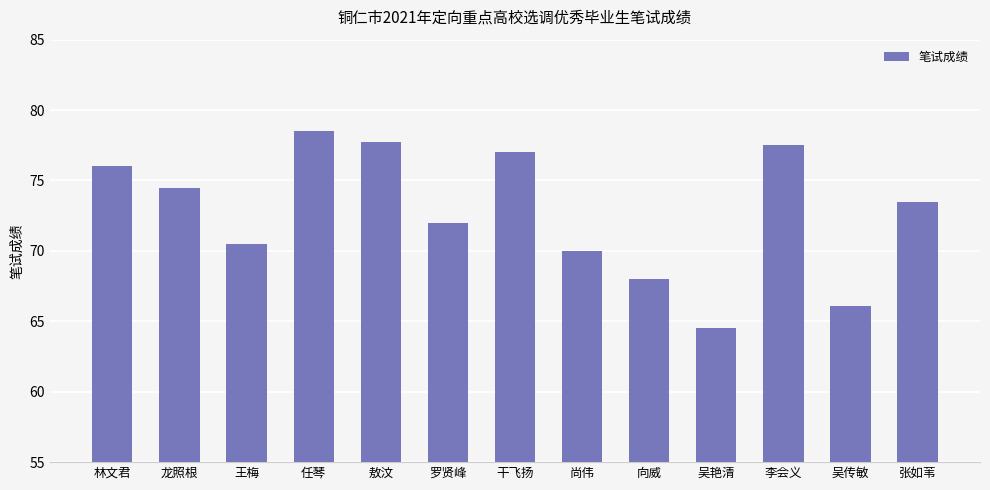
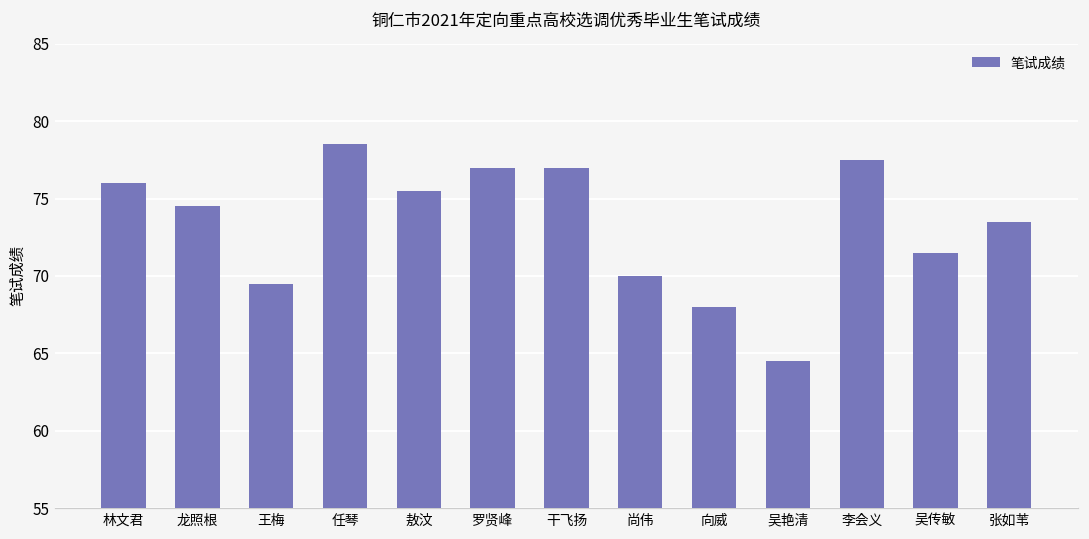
  {
    "林文君": 76.0,
    "龙照根": 74.5,
-   "王梅": 70.5,
+   "王梅": 69.5,
    "任琴": 78.5,
-   "敖汶": 77.7,
-   "罗贤峰": 72,
+   "敖汶": 75.5,
+   "罗贤峰": 77,
    "干飞扬": 77.0,
    "尚伟": 70.0,
    "向威": 68.0,
    "吴艳清": 64.5,
    "李会义": 77.5,
-   "吴传敏": 66.1,
+   "吴传敏": 71.5,
    "张如苇": 73.5
  }
